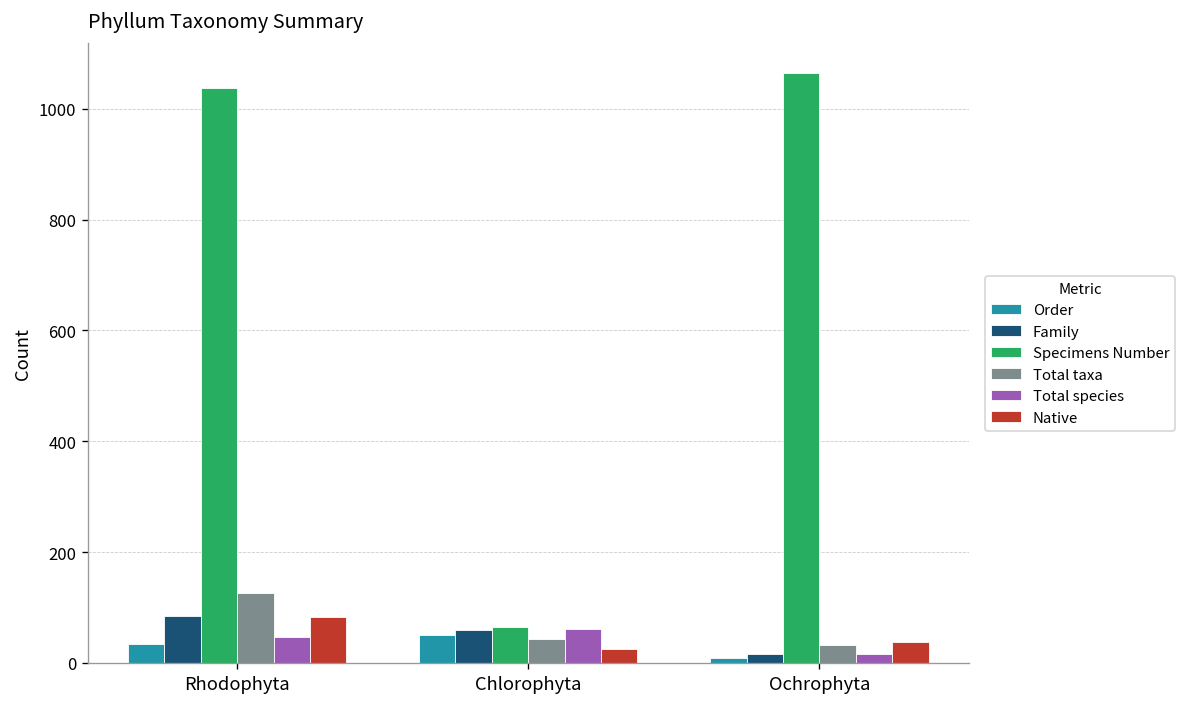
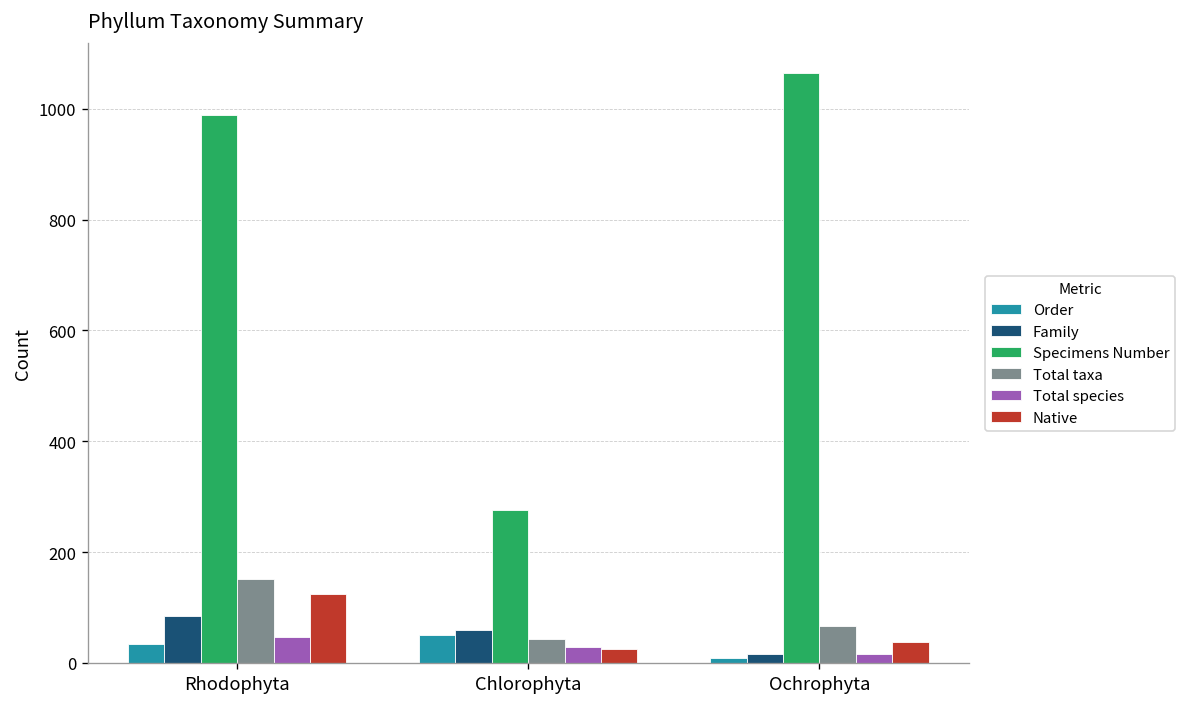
  {
    "Order": {
      "Rhodophyta": 30,
      "Chlorophyta": 50,
      "Ochrophyta": 10
    },
    "Family": {
      "Rhodophyta": 80,
      "Chlorophyta": 60,
      "Ochrophyta": 20
    },
    "Specimens Number": {
-     "Rhodophyta": 1040,
-     "Chlorophyta": 60,
+     "Rhodophyta": 990,
+     "Chlorophyta": 280,
      "Ochrophyta": 1070
    },
    "Total taxa": {
-     "Rhodophyta": 130,
+     "Rhodophyta": 150,
      "Chlorophyta": 40,
-     "Ochrophyta": 30
+     "Ochrophyta": 70
    },
    "Total species": {
      "Rhodophyta": 50,
-     "Chlorophyta": 60,
+     "Chlorophyta": 30,
      "Ochrophyta": 20
    },
    "Native": {
-     "Rhodophyta": 80,
+     "Rhodophyta": 130,
      "Chlorophyta": 30,
      "Ochrophyta": 40
    }
  }
